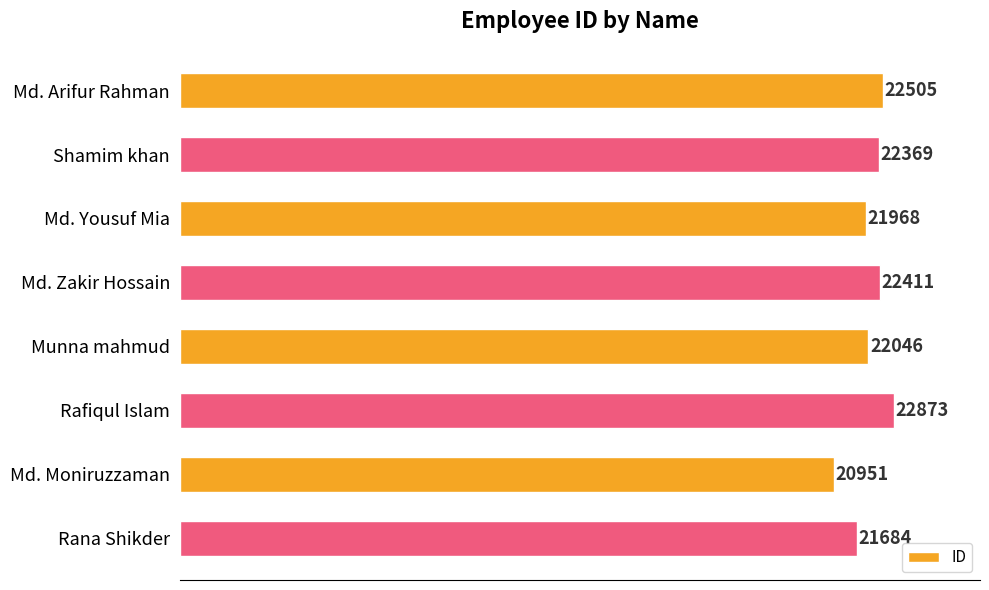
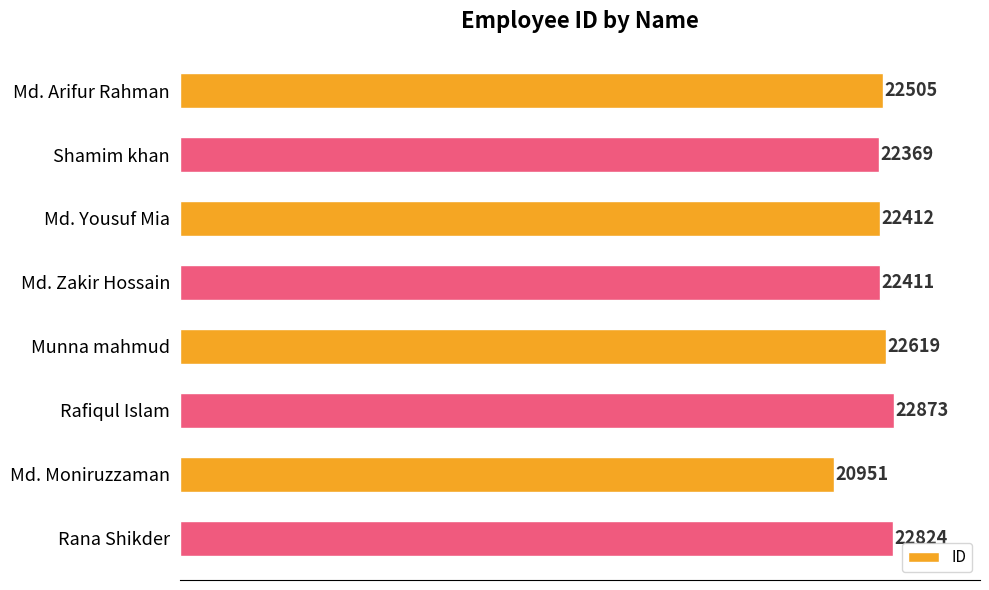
  {
    "Md. Arifur Rahman": 22505,
    "Shamim khan": 22369,
-   "Md. Yousuf Mia": 21968,
+   "Md. Yousuf Mia": 22412,
    "Md. Zakir Hossain": 22411,
-   "Munna mahmud": 22046,
+   "Munna mahmud": 22619,
    "Rafiqul Islam": 22873,
    "Md. Moniruzzaman": 20951,
-   "Rana Shikder": 21684
+   "Rana Shikder": 22824
  }
